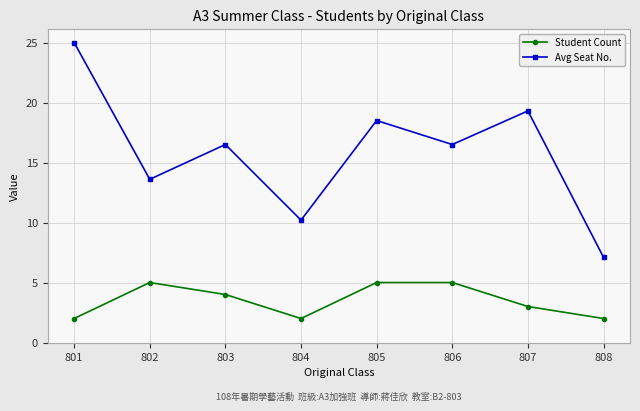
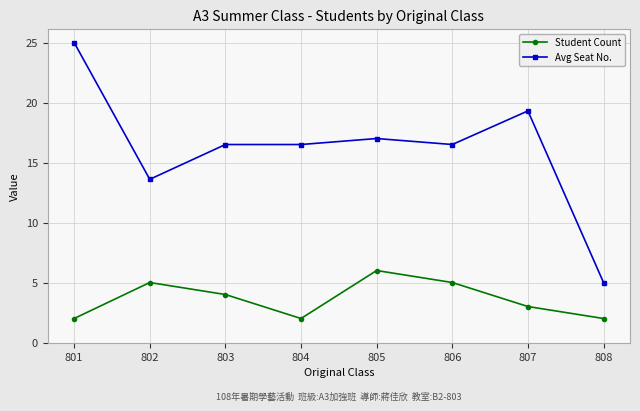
  {
    "Student Count": {
      "801": 2,
      "802": 5,
      "803": 4,
      "804": 2,
-     "805": 5,
+     "805": 6,
      "806": 5,
      "807": 3,
      "808": 2
    },
    "Avg Seat No.": {
      "801": 25.0,
      "802": 13.6,
      "803": 16.5,
-     "804": 10.2,
-     "805": 18.5,
+     "804": 16.5,
+     "805": 17.0,
      "806": 16.5,
      "807": 19.3,
-     "808": 7.1
+     "808": 5.0
    }
  }
